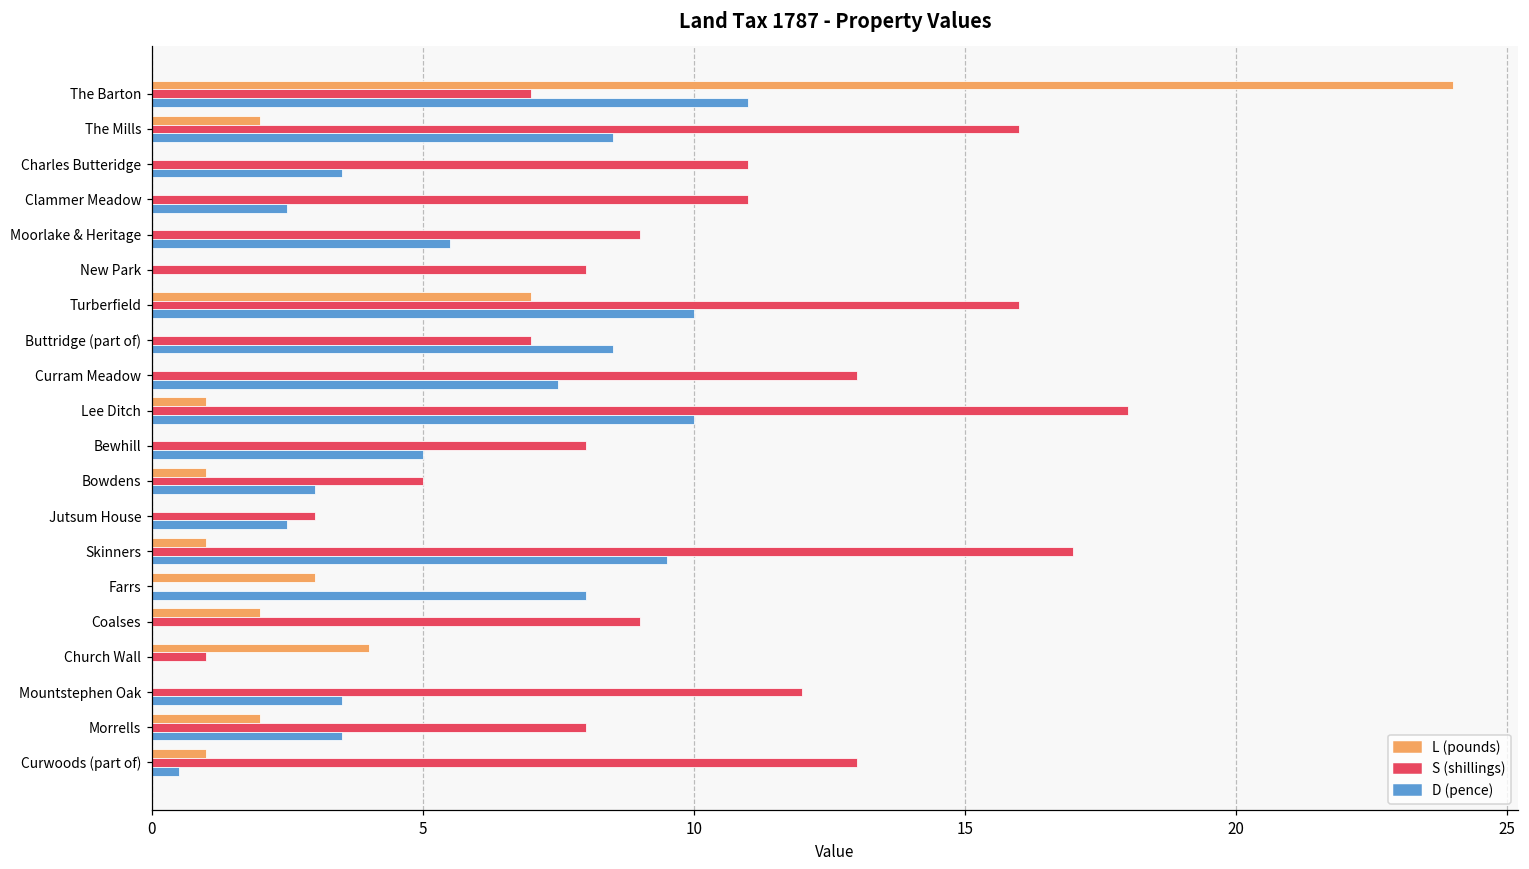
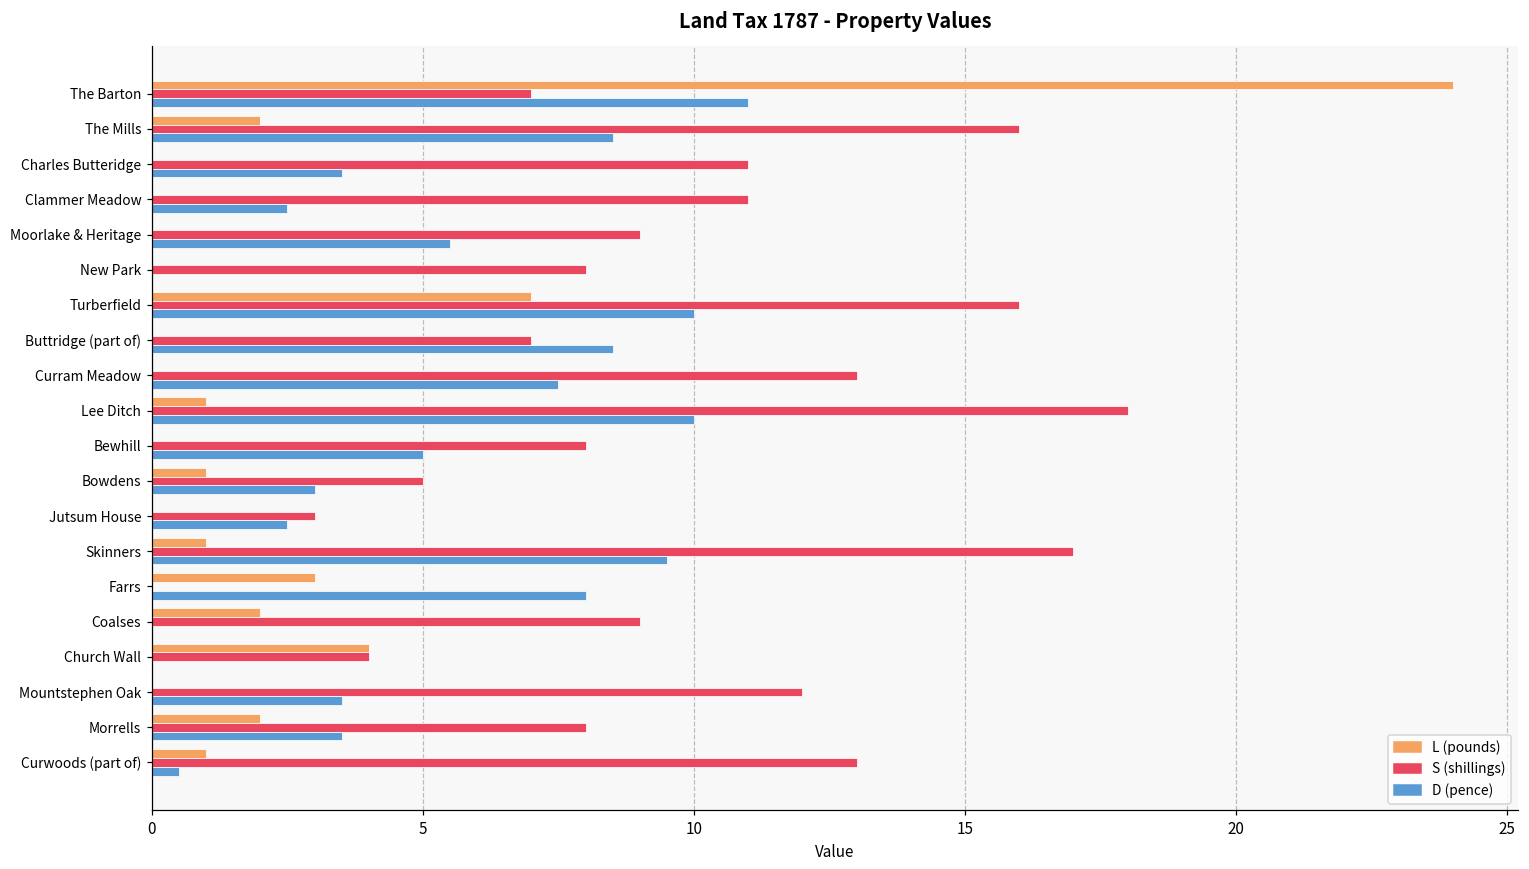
  {
    "L (pounds)": {
      "The Barton": 24,
      "The Mills": 2,
      "Charles Butteridge": 0,
      "Clammer Meadow": 0,
      "Moorlake & Heritage": 0,
      "New Park": 0,
      "Turberfield": 7,
      "Buttridge (part of)": 0,
      "Curram Meadow": 0,
      "Lee Ditch": 1,
      "Bewhill": 0,
      "Bowdens": 1,
      "Jutsum House": 0,
      "Skinners": 1,
      "Farrs": 3,
      "Coalses": 2,
      "Church Wall": 4,
      "Mountstephen Oak": 0,
      "Morrells": 2,
      "Curwoods (part of)": 1
    },
    "S (shillings)": {
      "The Barton": 7,
      "The Mills": 16,
      "Charles Butteridge": 11,
      "Clammer Meadow": 11,
      "Moorlake & Heritage": 9,
      "New Park": 8,
      "Turberfield": 16,
      "Buttridge (part of)": 7,
      "Curram Meadow": 13,
      "Lee Ditch": 18,
      "Bewhill": 8,
      "Bowdens": 5,
      "Jutsum House": 3,
      "Skinners": 17,
      "Farrs": 0,
      "Coalses": 9,
-     "Church Wall": 1,
+     "Church Wall": 4,
      "Mountstephen Oak": 12,
      "Morrells": 8,
      "Curwoods (part of)": 13
    },
    "D (pence)": {
      "The Barton": 11,
      "The Mills": 8.5,
      "Charles Butteridge": 3.5,
      "Clammer Meadow": 2.5,
      "Moorlake & Heritage": 5.5,
      "New Park": 0,
      "Turberfield": 10,
      "Buttridge (part of)": 8.5,
      "Curram Meadow": 7.5,
      "Lee Ditch": 10,
      "Bewhill": 5,
      "Bowdens": 3,
      "Jutsum House": 2.5,
      "Skinners": 9.5,
      "Farrs": 8,
      "Coalses": 0,
      "Church Wall": 0,
      "Mountstephen Oak": 3.5,
      "Morrells": 3.5,
      "Curwoods (part of)": 0.5
    }
  }
